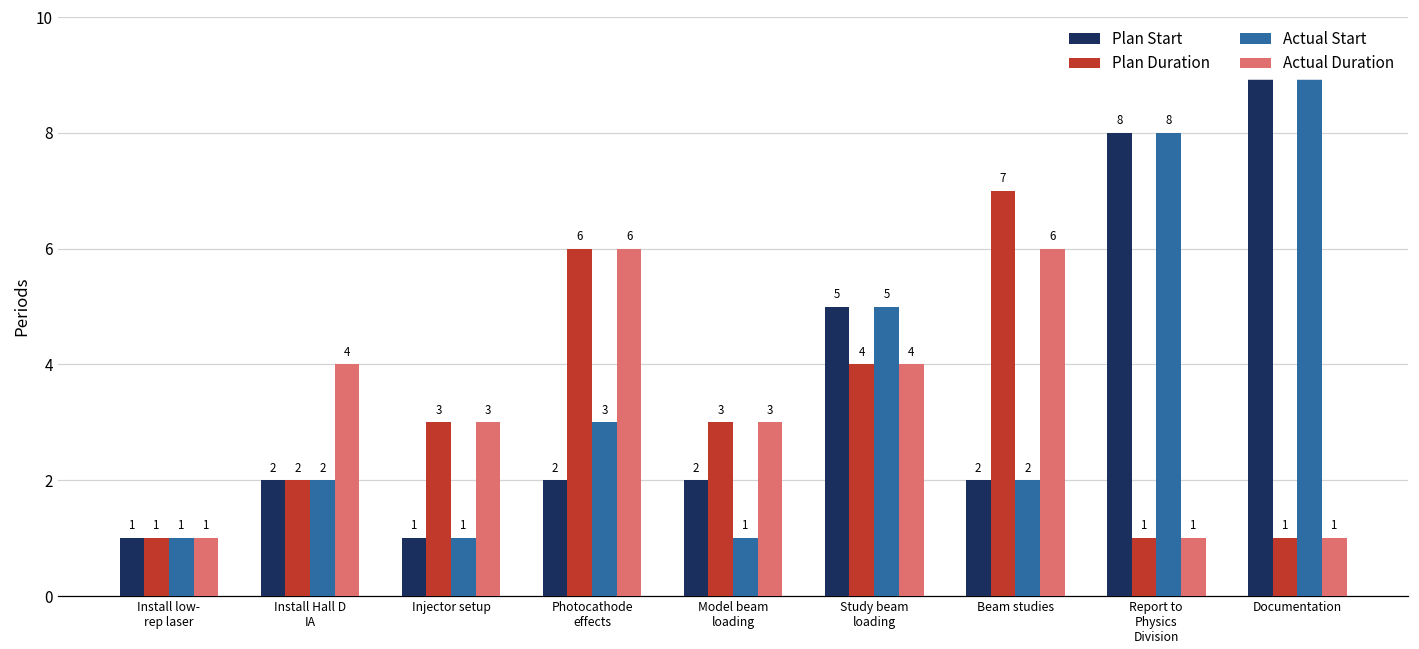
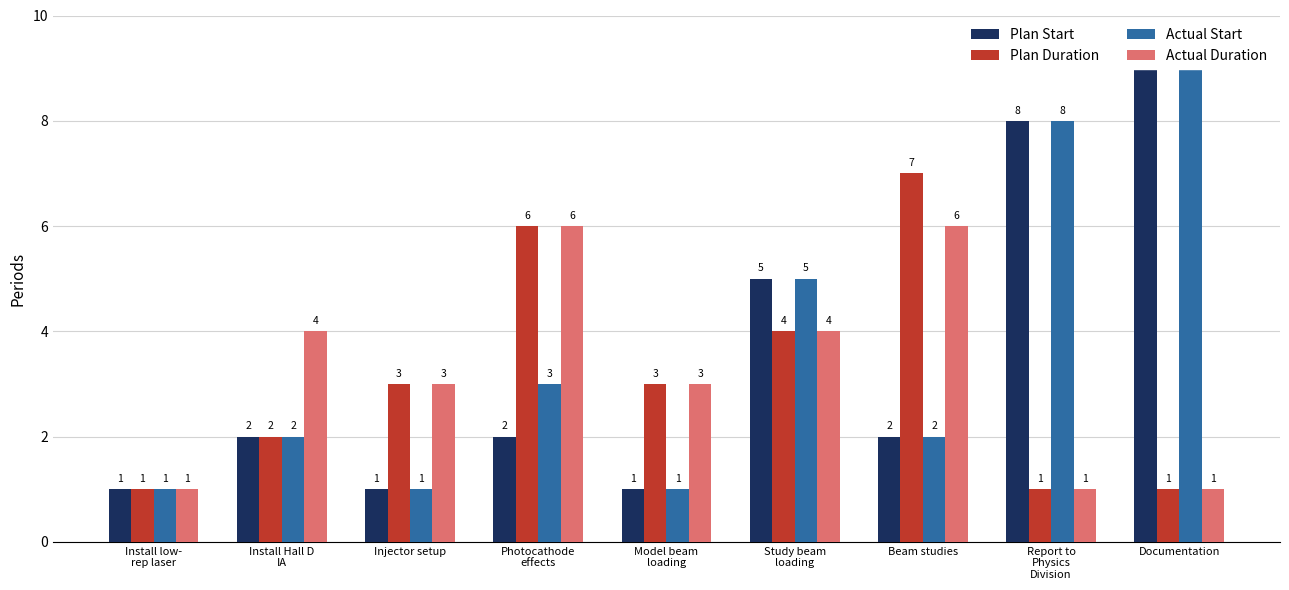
  {
    "Plan Start": {
      "Install low- rep laser": 1,
      "Install Hall D IA": 2,
      "Injector setup": 1,
      "Photocathode effects": 2,
-     "Model beam loading": 2,
+     "Model beam loading": 1,
      "Study beam loading": 5,
      "Beam studies": 2,
      "Report to Physics Division": 8
    },
    "Plan Duration": {
      "Install low- rep laser": 1,
      "Install Hall D IA": 2,
      "Injector setup": 3,
      "Photocathode effects": 6,
      "Model beam loading": 3,
      "Study beam loading": 4,
      "Beam studies": 7,
      "Report to Physics Division": 1,
      "Documentation": 1
    },
    "Actual Start": {
      "Install low- rep laser": 1,
      "Install Hall D IA": 2,
      "Injector setup": 1,
      "Photocathode effects": 3,
      "Model beam loading": 1,
      "Study beam loading": 5,
      "Beam studies": 2,
      "Report to Physics Division": 8
    },
    "Actual Duration": {
      "Install low- rep laser": 1,
      "Install Hall D IA": 4,
      "Injector setup": 3,
      "Photocathode effects": 6,
      "Model beam loading": 3,
      "Study beam loading": 4,
      "Beam studies": 6,
      "Report to Physics Division": 1,
      "Documentation": 1
    }
  }
